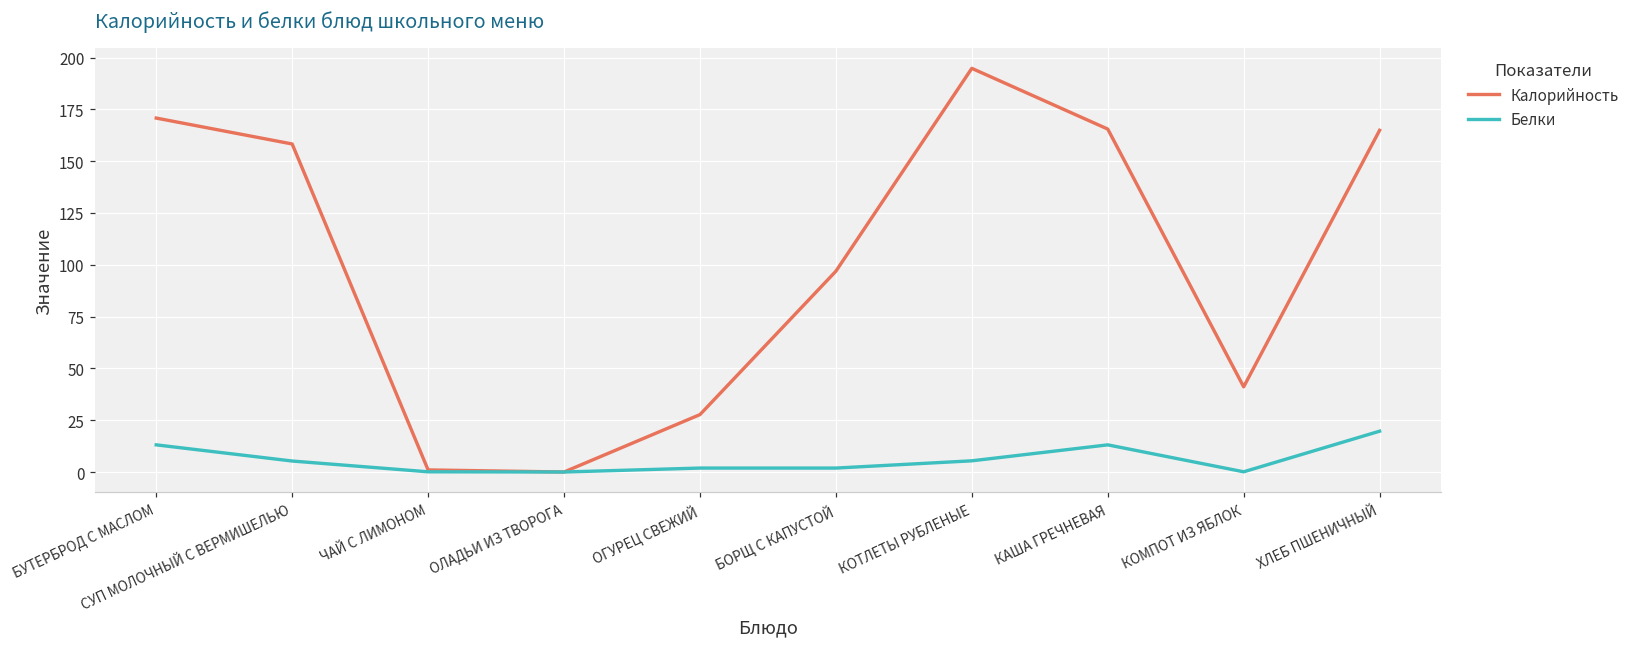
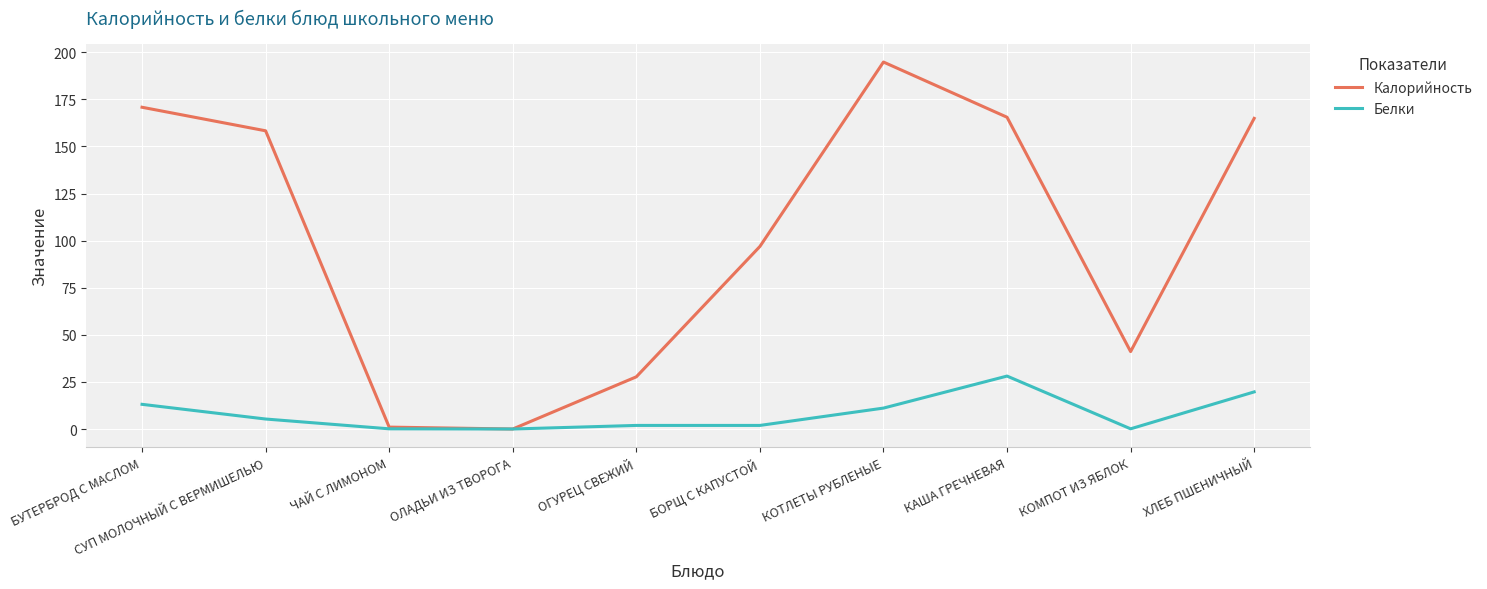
  {
    "Калорийность": {
      "БУТЕРБРОД С МАСЛОМ": 171,
      "СУП МОЛОЧНЫЙ С ВЕРМИШЕЛЬЮ": 158,
      "ОГУРЕЦ СВЕЖИЙ": 28,
      "БОРЩ С КАПУСТОЙ": 97,
      "КОТЛЕТЫ РУБЛЕНЫЕ": 195,
      "КАША ГРЕЧНЕВАЯ": 166,
      "КОМПОТ ИЗ ЯБЛОК": 41,
      "ХЛЕБ ПШЕНИЧНЫЙ": 165
    },
    "Белки": {
      "БУТЕРБРОД С МАСЛОМ": 13,
      "СУП МОЛОЧНЫЙ С ВЕРМИШЕЛЬЮ": 5,
      "ОГУРЕЦ СВЕЖИЙ": 2,
      "БОРЩ С КАПУСТОЙ": 2,
-     "КОТЛЕТЫ РУБЛЕНЫЕ": 5,
-     "КАША ГРЕЧНЕВАЯ": 13,
+     "КОТЛЕТЫ РУБЛЕНЫЕ": 11,
+     "КАША ГРЕЧНЕВАЯ": 28,
      "КОМПОТ ИЗ ЯБЛОК": 0,
      "ХЛЕБ ПШЕНИЧНЫЙ": 20
    }
  }
